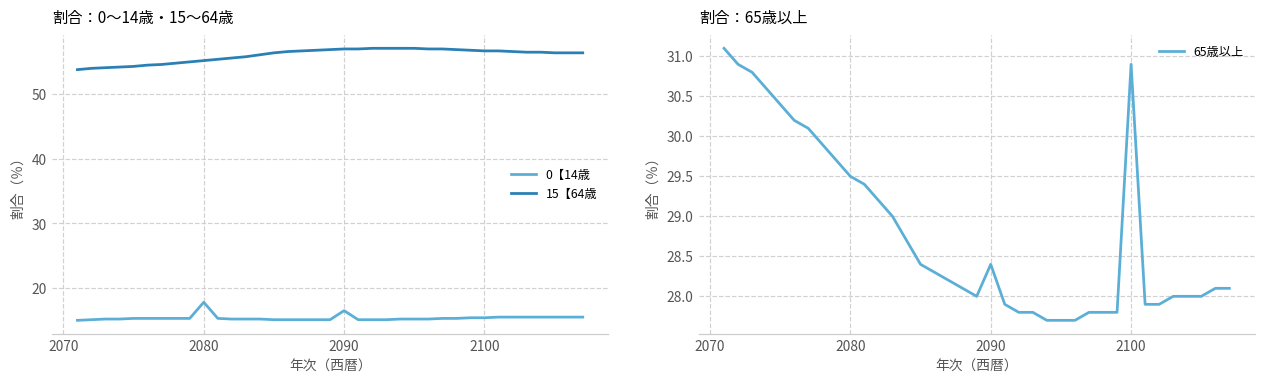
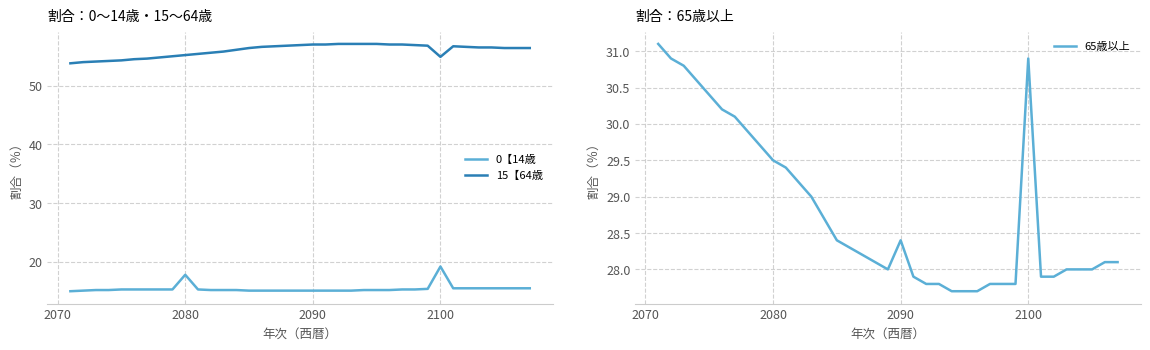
  {
    "割合：0～14歳・15～64歳": {
      "0【14歳": {
        "2080": 18,
-       "2090": 17,
-       "2100": 15
+       "2090": 15,
+       "2100": 19
      },
      "15【64歳": {
        "2080": 55,
        "2090": 57,
-       "2100": 57
+       "2100": 55
      }
    },
    "割合：65歳以上": {
      "2080": 29.5,
      "2090": 28.4,
      "2100": 30.9
    }
  }
